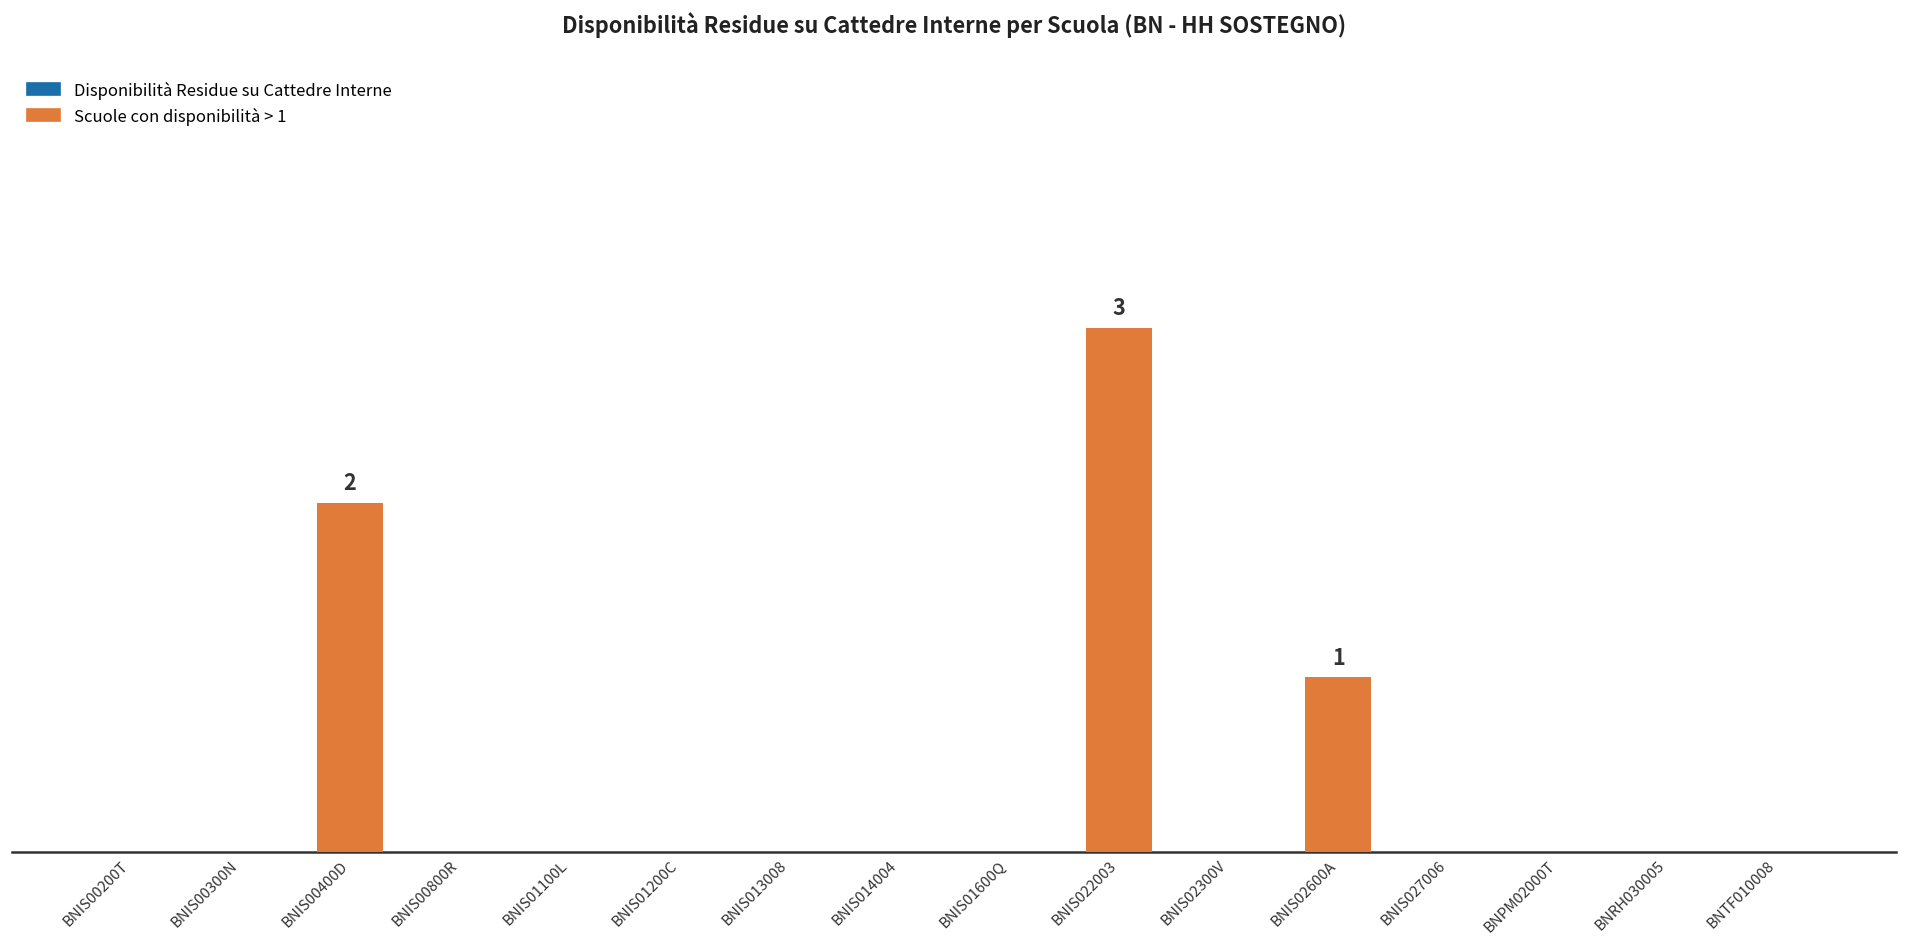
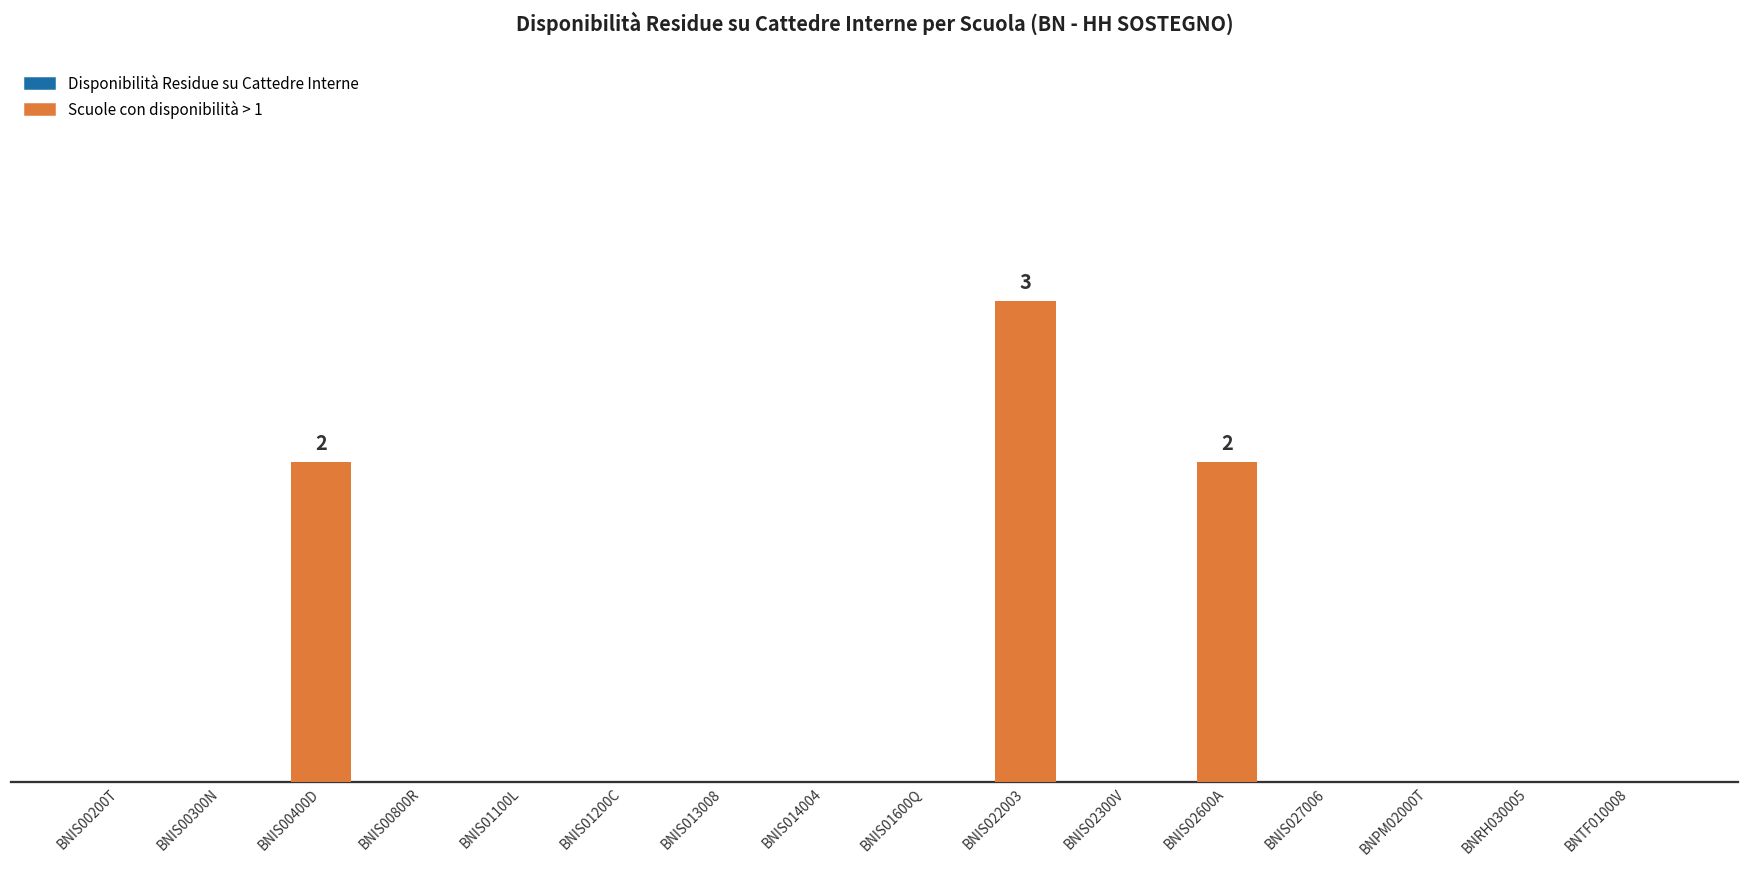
  {
    "BNIS00400D": 2,
    "BNIS022003": 3,
-   "BNIS02600A": 1
+   "BNIS02600A": 2
  }
